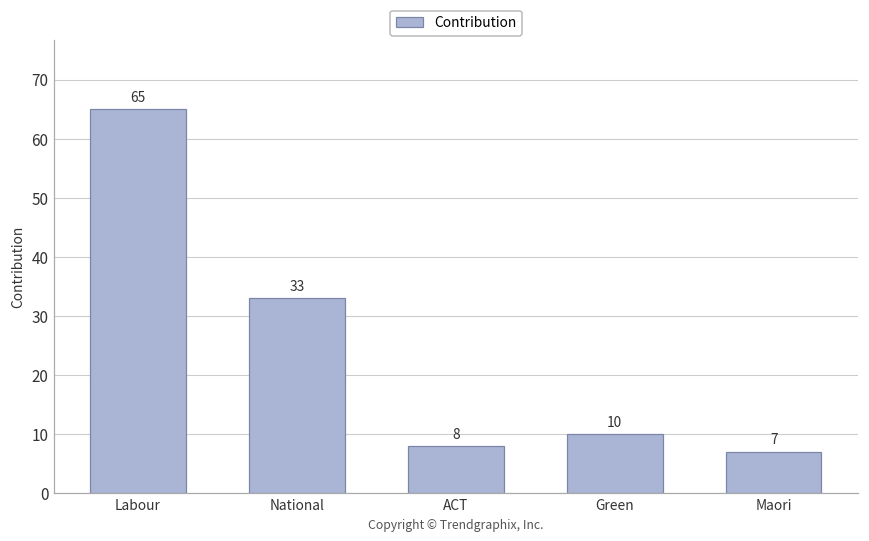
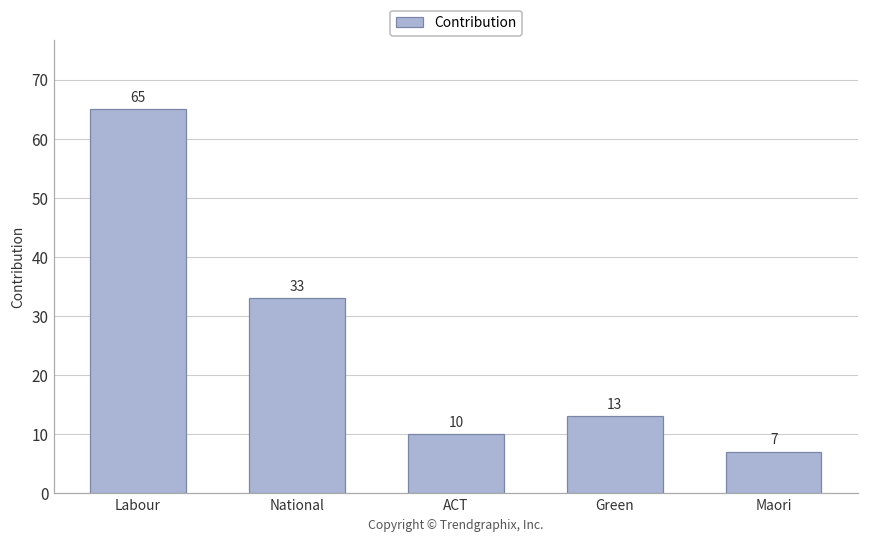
  {
    "Labour": 65,
    "National": 33,
-   "ACT": 8,
-   "Green": 10,
+   "ACT": 10,
+   "Green": 13,
    "Maori": 7
  }
